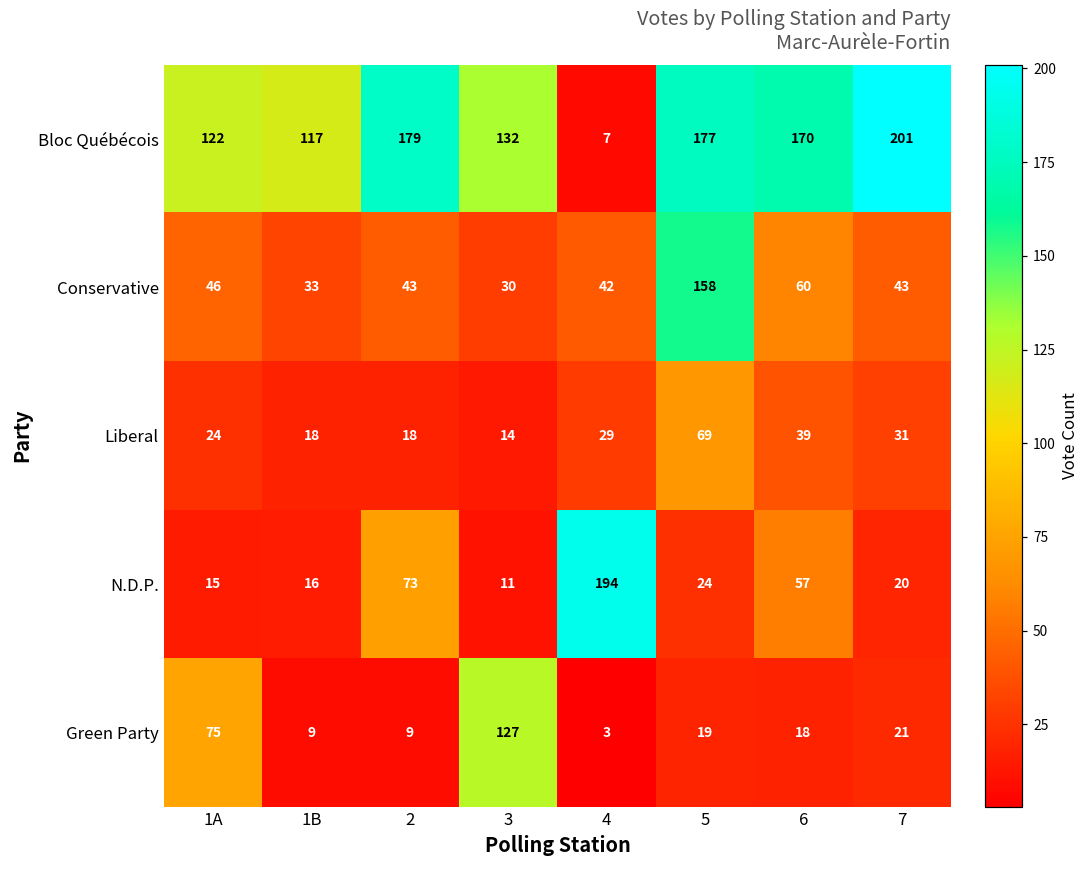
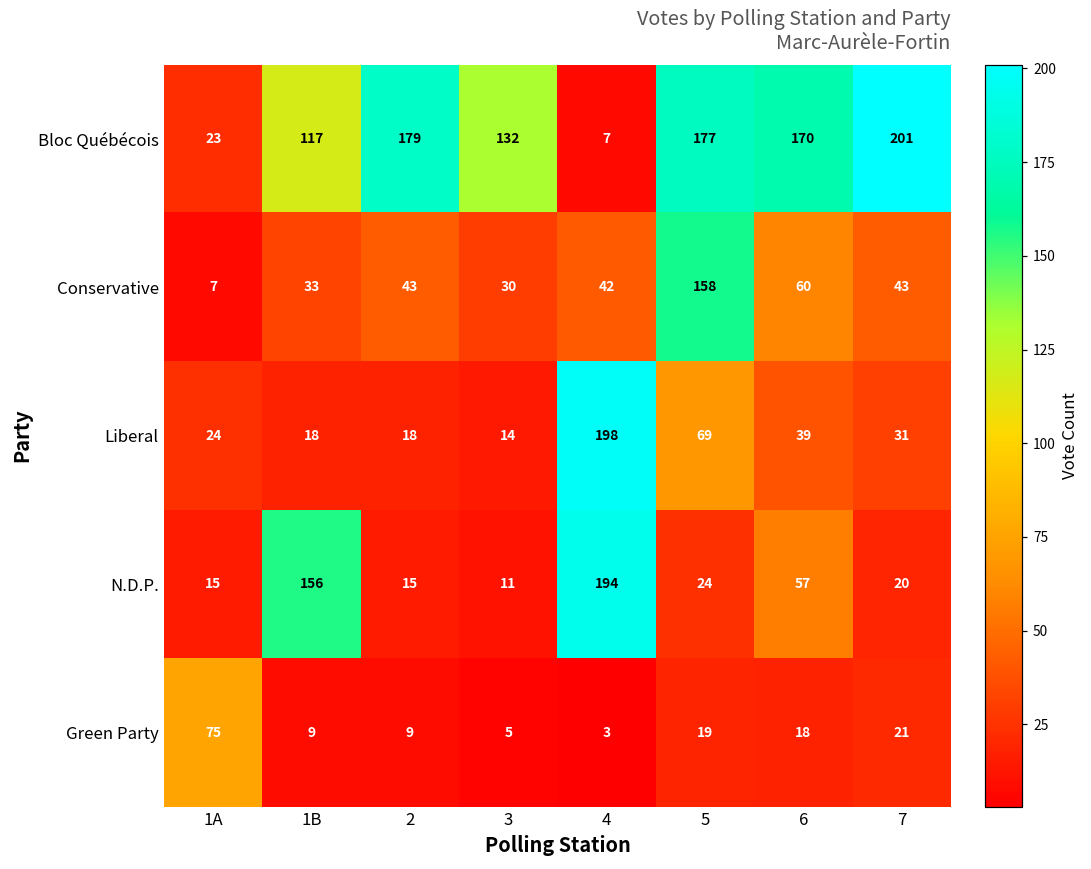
  {
    "Bloc Québécois": {
-     "1A": 122,
+     "1A": 23,
      "1B": 117,
      "2": 179,
      "3": 132,
      "4": 7,
      "5": 177,
      "6": 170,
      "7": 201
    },
    "Conservative": {
-     "1A": 46,
+     "1A": 7,
      "1B": 33,
      "2": 43,
      "3": 30,
      "4": 42,
      "5": 158,
      "6": 60,
      "7": 43
    },
    "Liberal": {
      "1A": 24,
      "1B": 18,
      "2": 18,
      "3": 14,
-     "4": 29,
+     "4": 198,
      "5": 69,
      "6": 39,
      "7": 31
    },
    "N.D.P.": {
      "1A": 15,
-     "1B": 16,
-     "2": 73,
+     "1B": 156,
+     "2": 15,
      "3": 11,
      "4": 194,
      "5": 24,
      "6": 57,
      "7": 20
    },
    "Green Party": {
      "1A": 75,
      "1B": 9,
      "2": 9,
-     "3": 127,
+     "3": 5,
      "4": 3,
      "5": 19,
      "6": 18,
      "7": 21
    }
  }
